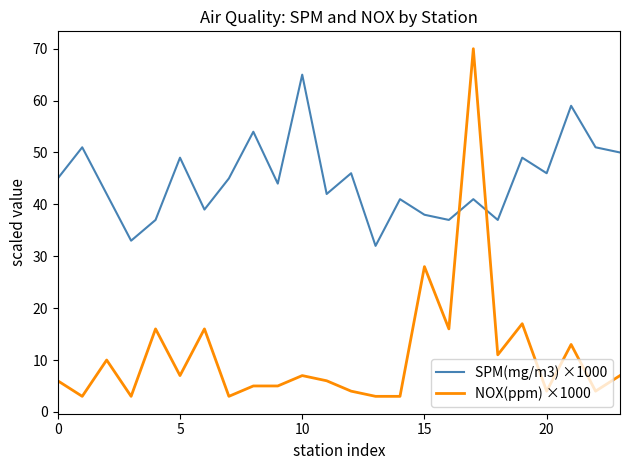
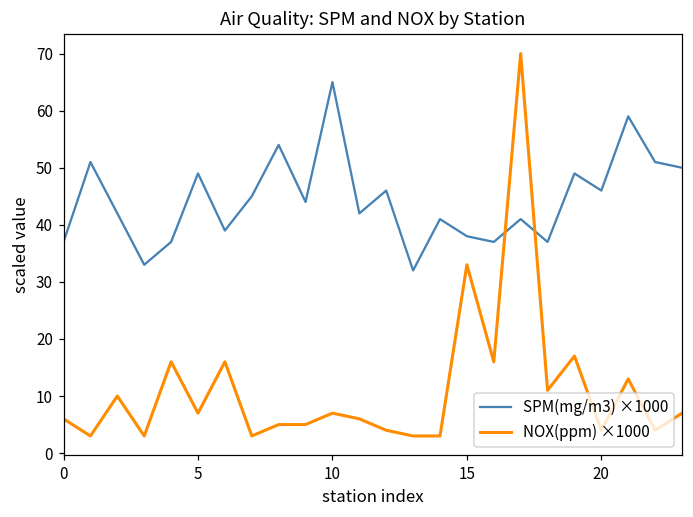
  {
    "SPM(mg/m3) ×1000": {
-     "0": 45,
+     "0": 37,
      "5": 49,
      "10": 65,
      "15": 38,
      "20": 46
    },
    "NOX(ppm) ×1000": {
      "0": 6,
      "5": 7,
      "10": 7,
-     "15": 28
+     "15": 33
    }
  }
